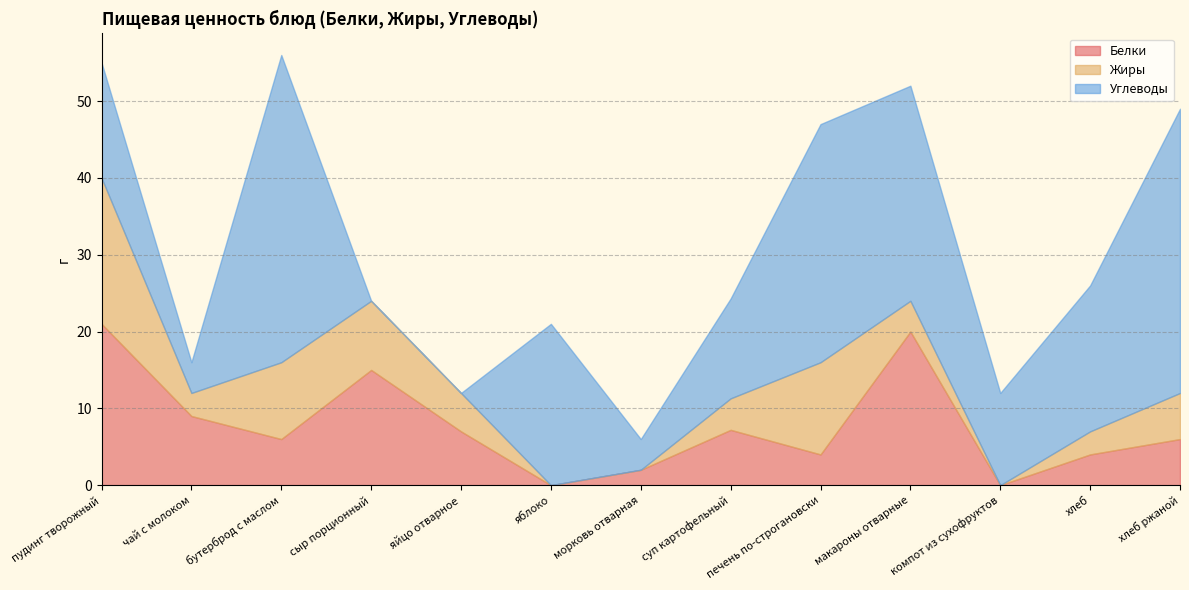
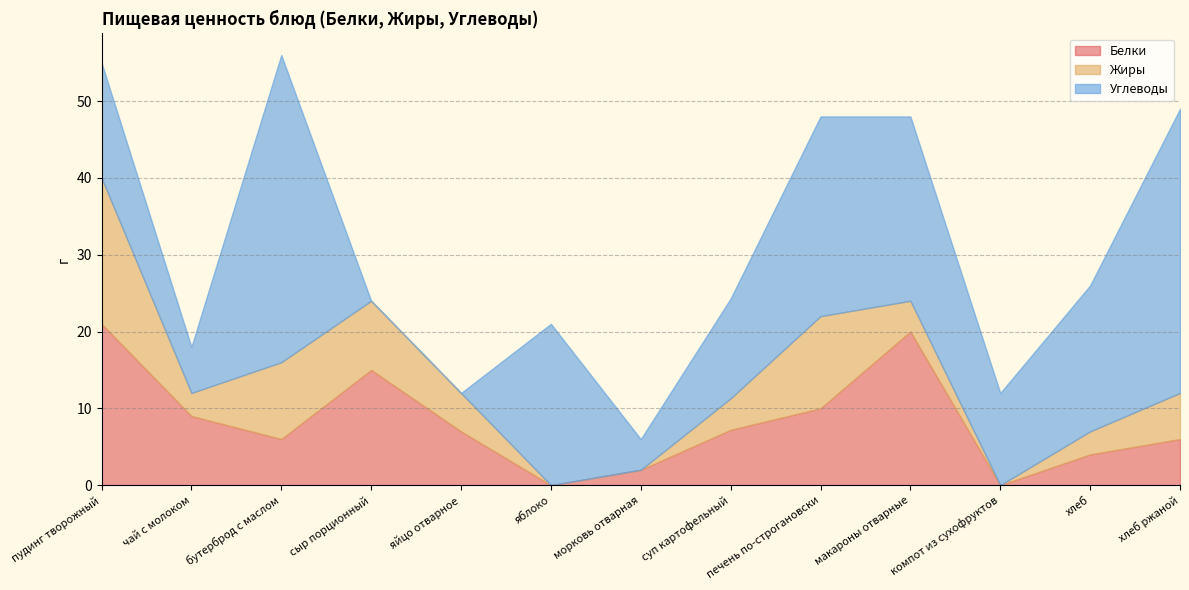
  {
    "Белки": {
      "пудинг творожный": 21,
      "чай с молоком": 9,
      "бутерброд с маслом": 6,
      "сыр порционный": 15,
      "яйцо отварное": 7,
      "суп картофельный": 7,
-     "печень по-строгановски": 4,
+     "печень по-строгановски": 10,
      "макароны отварные": 20,
      "хлеб": 4,
      "хлеб ржаной": 6
    },
    "Жиры": {
      "пудинг творожный": 19,
      "чай с молоком": 3,
      "бутерброд с маслом": 10,
      "суп картофельный": 4,
      "печень по-строгановски": 12,
      "макароны отварные": 4,
      "хлеб": 3,
      "хлеб ржаной": 6
    },
    "Углеводы": {
      "пудинг творожный": 15,
-     "чай с молоком": 4,
+     "чай с молоком": 6,
      "бутерброд с маслом": 40,
      "яблоко": 21,
      "морковь отварная": 4,
      "суп картофельный": 13,
-     "печень по-строгановски": 31,
-     "макароны отварные": 28,
+     "печень по-строгановски": 26,
+     "макароны отварные": 24,
      "компот из сухофруктов": 12,
      "хлеб": 19,
      "хлеб ржаной": 37
    }
  }
